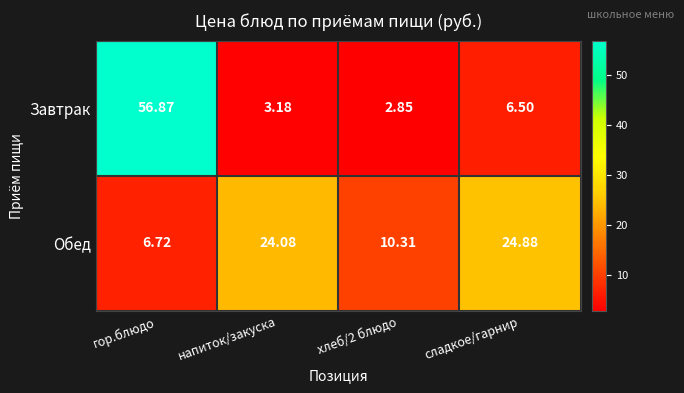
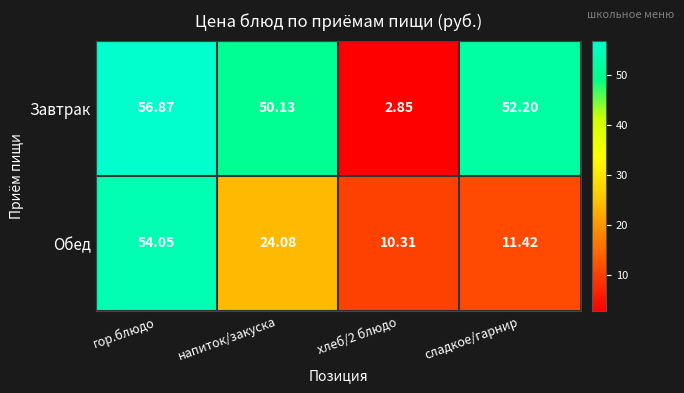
  {
    "Завтрак": {
-     "напиток/закуска": 3.18,
-     "сладкое/гарнир": 6.50
+     "напиток/закуска": 50.13,
+     "сладкое/гарнир": 52.20
    },
    "Обед": {
-     "гор.блюдо": 6.72,
-     "сладкое/гарнир": 24.88
+     "гор.блюдо": 54.05,
+     "сладкое/гарнир": 11.42
    }
  }
